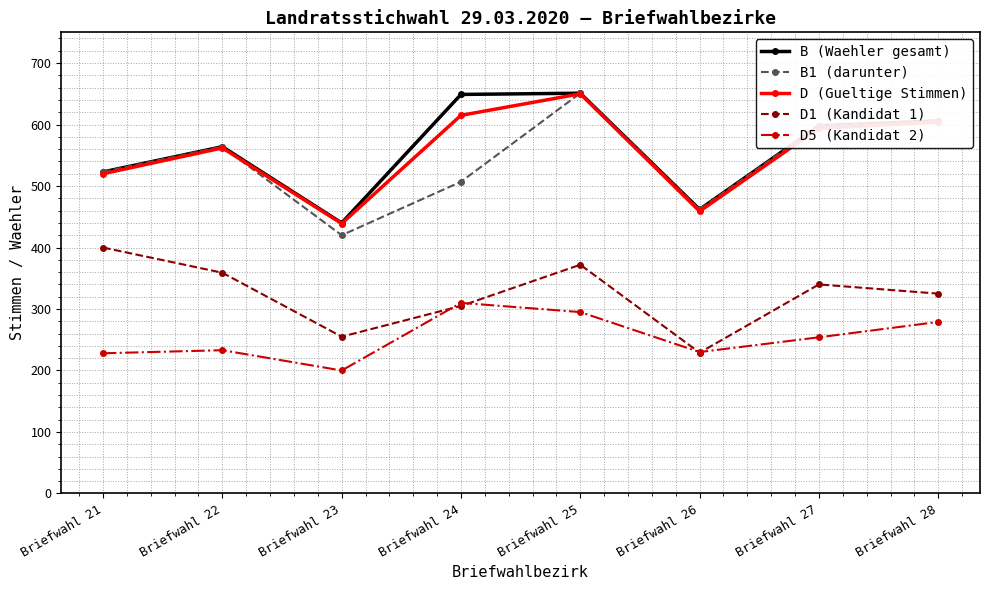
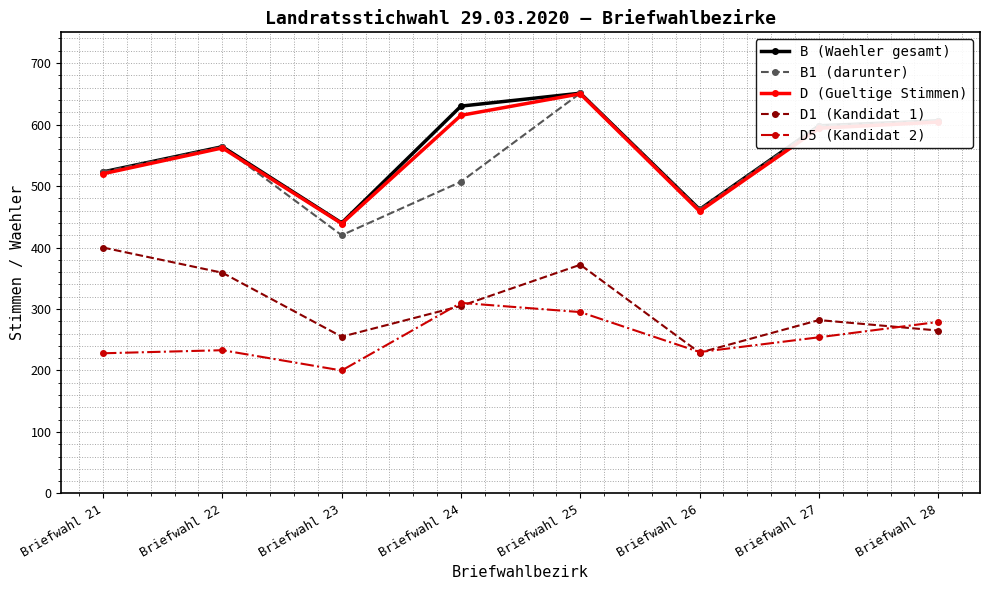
  {
    "B (Waehler gesamt)": {
-     "Briefwahl 24": 650
+     "Briefwahl 24": 630
    },
    "B1 (darunter)": {
      "Briefwahl 23": 420,
      "Briefwahl 24": 510
    },
    "D1 (Kandidat 1)": {
      "Briefwahl 21": 400,
      "Briefwahl 22": 360,
      "Briefwahl 23": 260,
      "Briefwahl 24": 310,
      "Briefwahl 25": 370,
-     "Briefwahl 27": 340,
-     "Briefwahl 28": 330
+     "Briefwahl 27": 280,
+     "Briefwahl 28": 270
    }
  }
